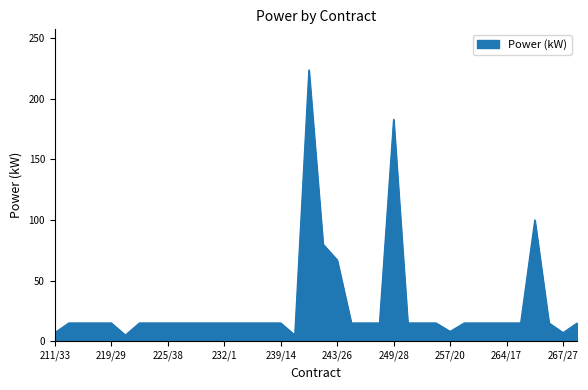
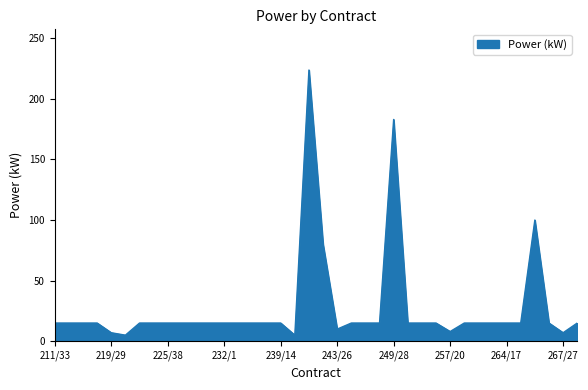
  {
-   "211/33": 7,
-   "219/29": 15,
+   "211/33": 15,
+   "219/29": 7,
    "225/38": 15,
    "232/1": 15,
    "239/14": 15,
-   "243/26": 67,
+   "243/26": 10,
    "249/28": 183,
    "257/20": 8,
    "264/17": 15,
    "267/27": 7
  }
